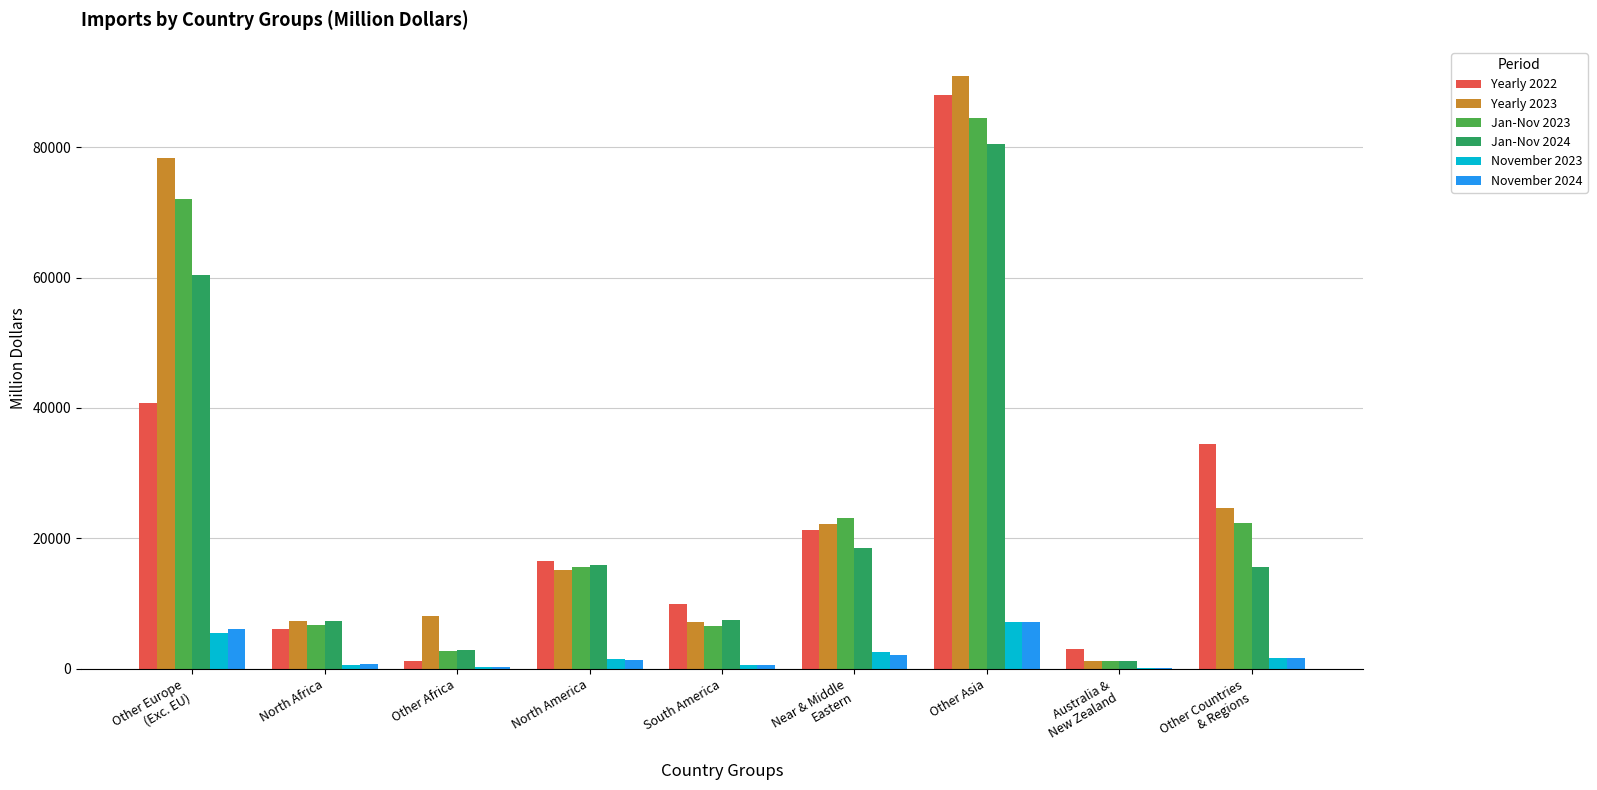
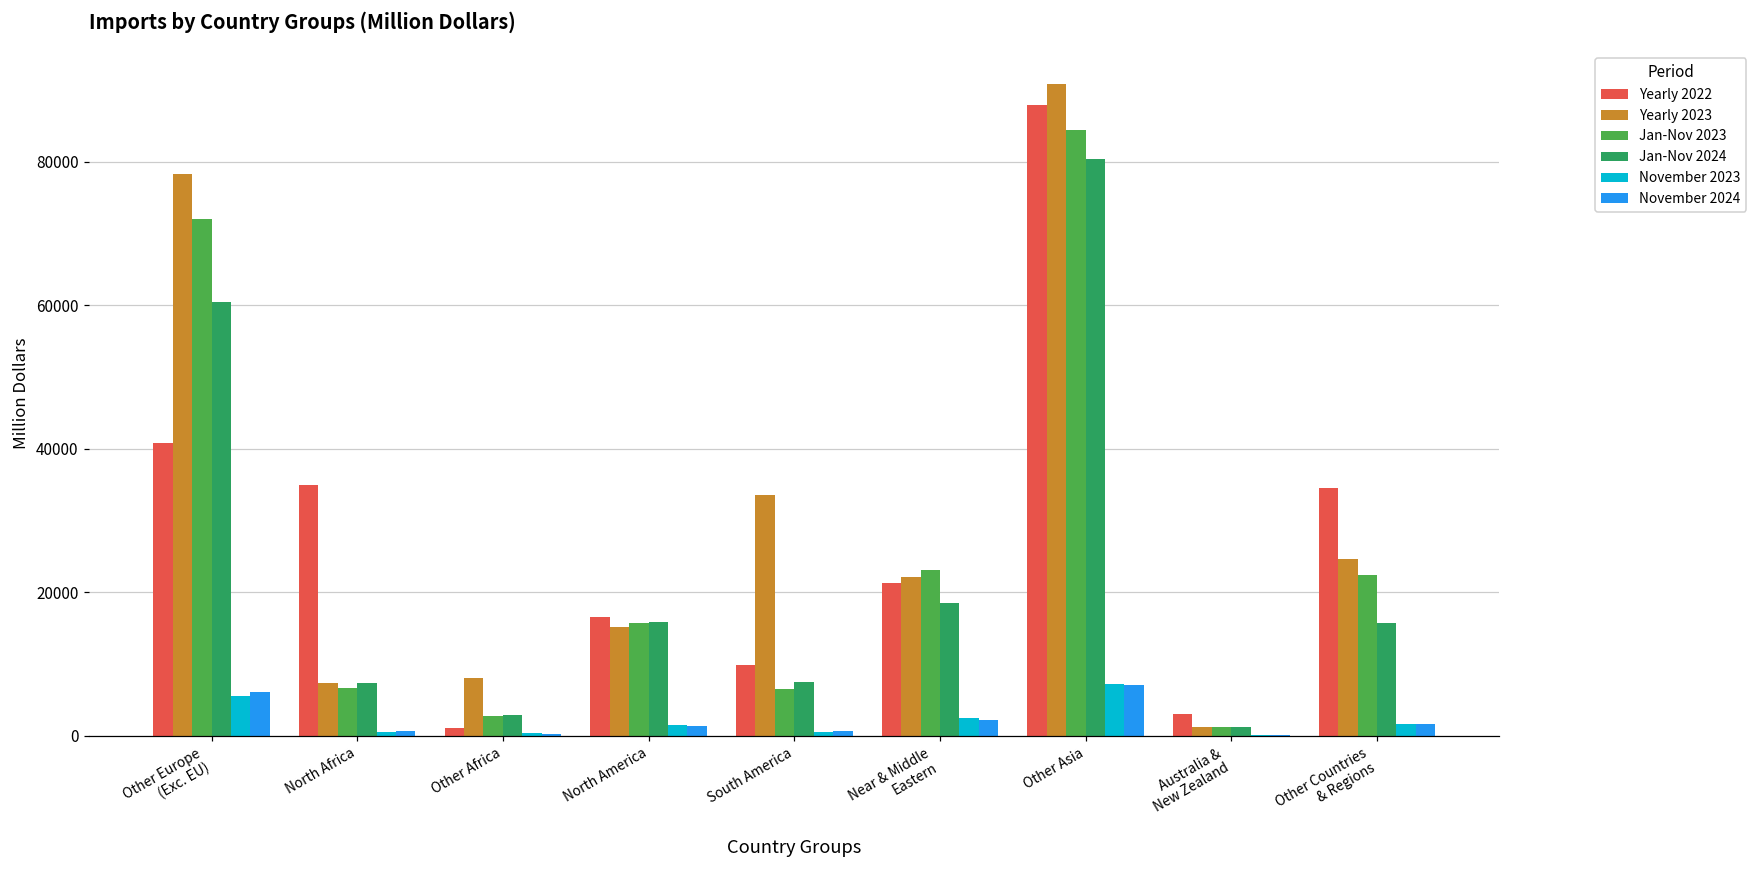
  {
    "Yearly 2022": {
      "Other Europe (Exc. EU)": 41000,
-     "North Africa": 6000,
+     "North Africa": 35000,
      "Other Africa": 1000,
      "North America": 17000,
      "South America": 10000,
      "Near & Middle Eastern": 21000,
      "Other Asia": 88000,
      "Australia & New Zealand": 3000,
      "Other Countries & Regions": 35000
    },
    "Yearly 2023": {
      "Other Europe (Exc. EU)": 78000,
      "North Africa": 7000,
      "Other Africa": 8000,
      "North America": 15000,
-     "South America": 7000,
+     "South America": 34000,
      "Near & Middle Eastern": 22000,
      "Other Asia": 91000,
      "Australia & New Zealand": 1000,
      "Other Countries & Regions": 25000
    }
  }
